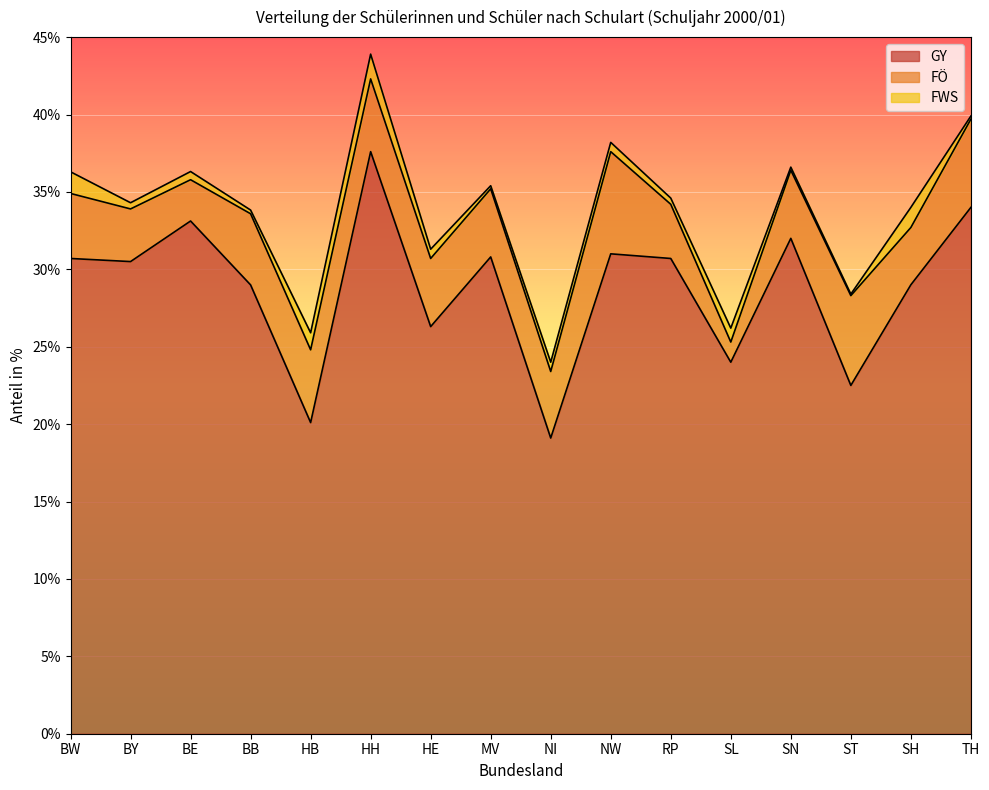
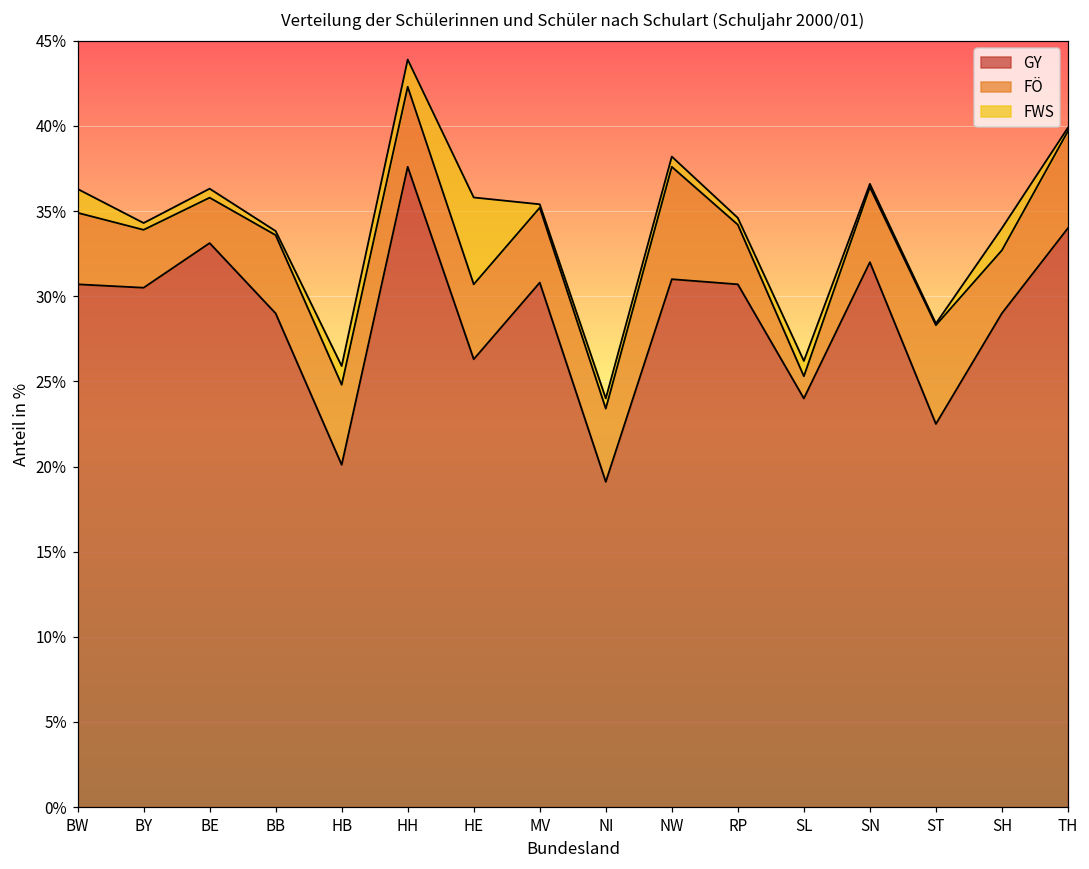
  {
    "GY": {
      "BW": "30.7%",
      "BY": "30.5%",
      "BE": "33.1%",
      "BB": "29.0%",
      "HB": "20.1%",
      "HH": "37.6%",
      "HE": "26.3%",
      "MV": "30.8%",
      "NI": "19.1%",
      "NW": "31.0%",
      "RP": "30.7%",
      "SL": "24.0%",
      "SN": "32.0%",
      "ST": "22.5%",
      "SH": "29.0%",
      "TH": "34.0%"
    },
    "FÖ": {
      "BW": "4.2%",
      "BY": "3.4%",
      "BE": "2.7%",
      "BB": "4.6%",
      "HB": "4.7%",
      "HH": "4.7%",
      "HE": "4.4%",
      "MV": "4.4%",
      "NI": "4.3%",
      "NW": "6.6%",
      "RP": "3.5%",
      "SL": "1.3%",
      "SN": "4.4%",
      "SH": "3.7%",
      "TH": "5.7%"
    },
    "FWS": {
      "BW": "1.4%",
      "BY": "0.4%",
      "BE": "0.5%",
      "BB": "0.2%",
      "HB": "1.1%",
      "HH": "1.6%",
-     "HE": "0.6%",
+     "HE": "5.1%",
      "MV": "0.2%",
      "NI": "0.6%",
      "NW": "0.6%",
      "RP": "0.4%",
      "SL": "0.9%",
      "SN": "0.2%",
      "SH": "1.3%",
      "TH": "0.2%"
    }
  }
